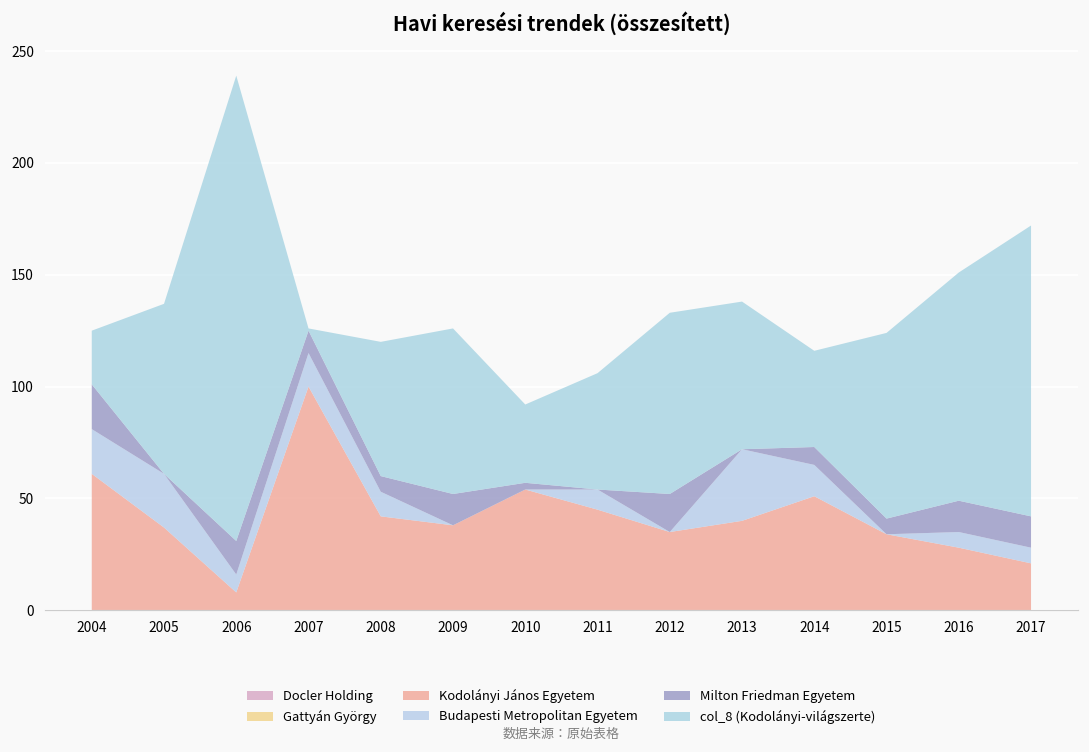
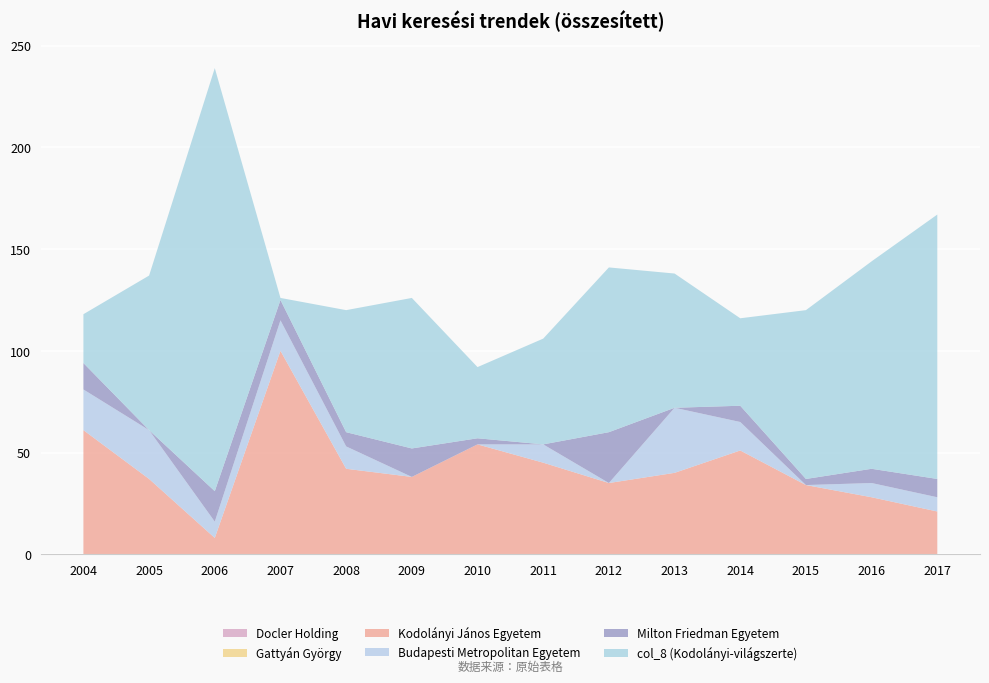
  {
    "Milton Friedman Egyetem": {
-     "2004": 20,
+     "2004": 13,
      "2006": 15,
      "2008": 7,
      "2009": 14,
      "2010": 3,
-     "2012": 17,
+     "2012": 25,
      "2014": 8,
-     "2015": 7,
-     "2016": 14,
-     "2017": 14
+     "2015": 3,
+     "2016": 7,
+     "2017": 9
    }
  }
